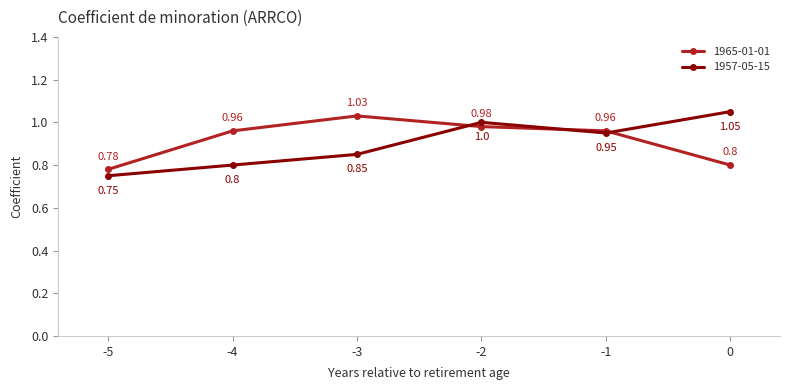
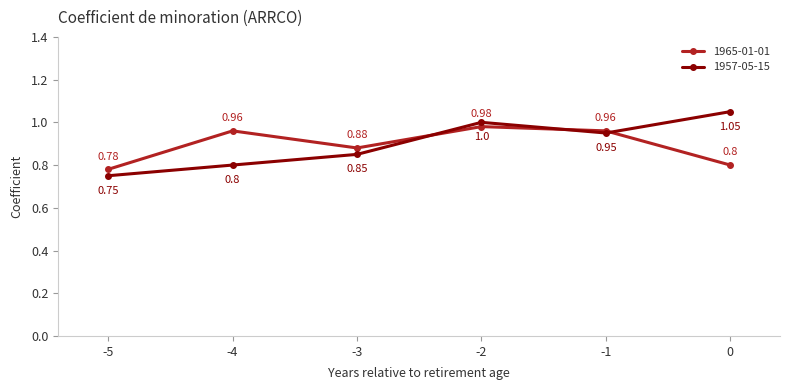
  {
    "1965-01-01": {
      "-5": 0.78,
      "-4": 0.96,
-     "-3": 1.03,
+     "-3": 0.88,
      "-2": 1.0,
      "0": 0.8
    },
    "1957-05-15": {
      "-5": 0.75,
      "-4": 0.8,
      "-3": 0.85,
      "0": 1.05
    }
  }
